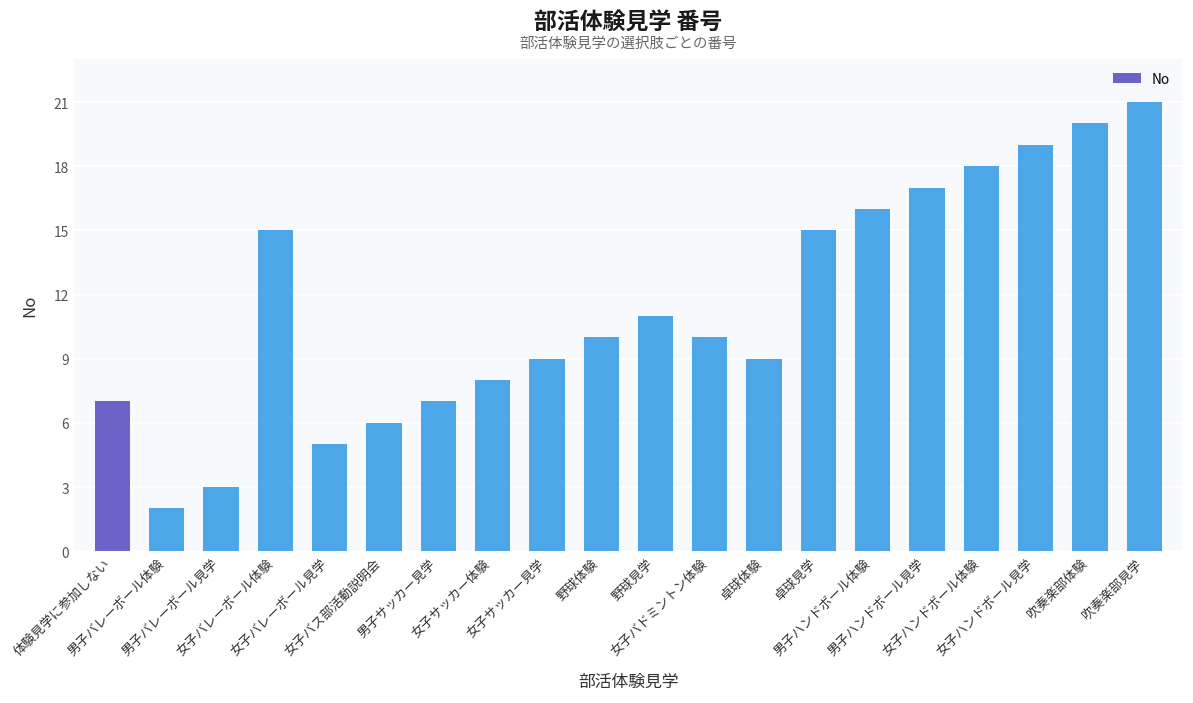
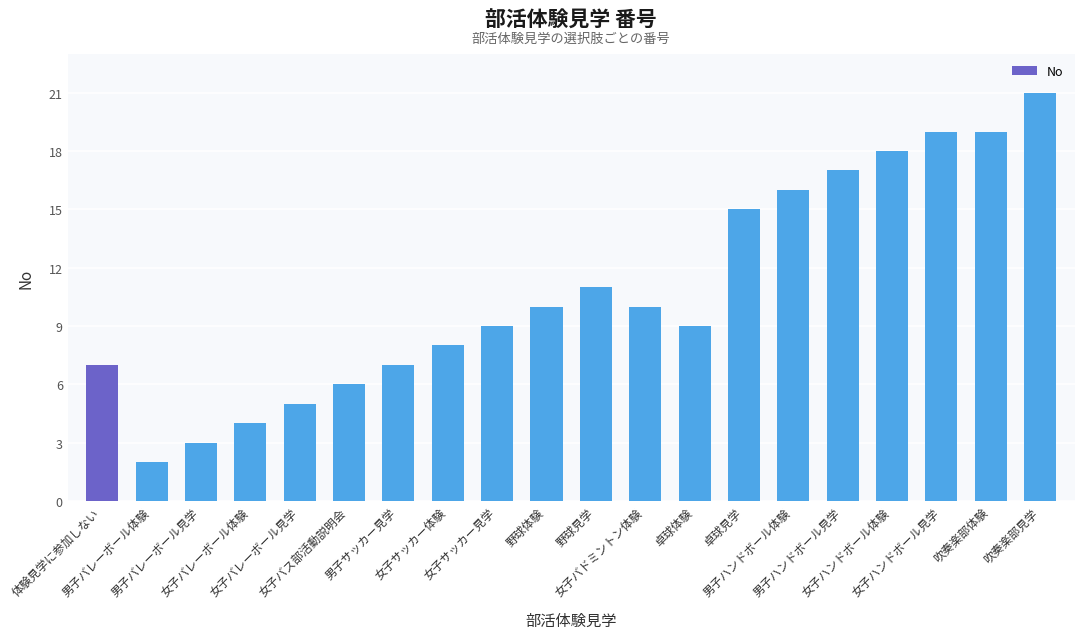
  {
    "体験見学に参加しない": 7,
    "男子バレーボール体験": 2,
    "男子バレーボール見学": 3,
-   "女子バレーボール体験": 15,
+   "女子バレーボール体験": 4,
    "女子バレーボール見学": 5,
    "女子バス部活動説明会": 6,
    "男子サッカー見学": 7,
    "女子サッカー体験": 8,
    "女子サッカー見学": 9,
    "野球体験": 10,
    "野球見学": 11,
    "女子バドミントン体験": 10,
    "卓球体験": 9,
    "卓球見学": 15,
    "男子ハンドボール体験": 16,
    "男子ハンドボール見学": 17,
    "女子ハンドボール体験": 18,
    "女子ハンドボール見学": 19,
-   "吹奏楽部体験": 20,
+   "吹奏楽部体験": 19,
    "吹奏楽部見学": 21
  }
